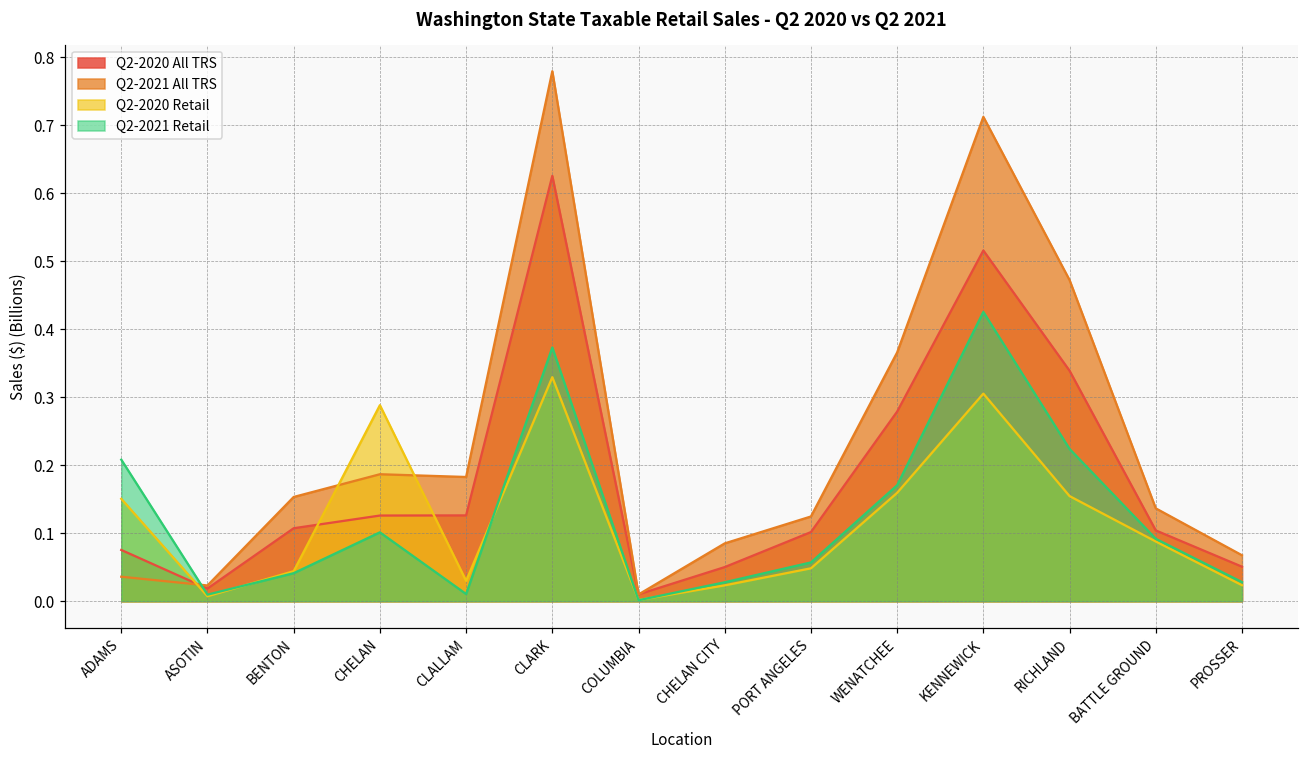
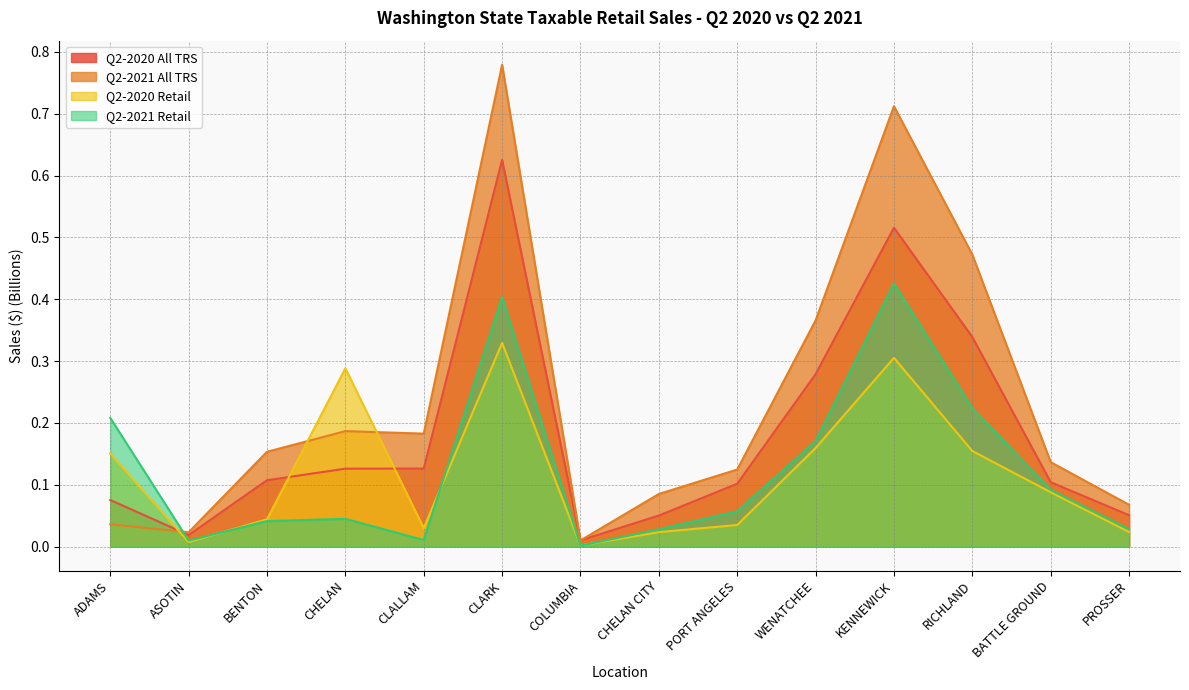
  {
    "Q2-2020 Retail": {
      "ADAMS": 0.15,
      "CHELAN": 0.29,
      "CLALLAM": 0.03,
      "CLARK": 0.33,
      "CHELAN CITY": 0.02,
-     "PORT ANGELES": 0.05,
+     "PORT ANGELES": 0.03,
      "WENATCHEE": 0.16,
      "KENNEWICK": 0.31,
      "RICHLAND": 0.15,
      "PROSSER": 0.02
    },
    "Q2-2021 Retail": {
      "ADAMS": 0.21,
-     "CHELAN": 0.10,
+     "CHELAN": 0.04,
      "CLALLAM": 0.01,
-     "CLARK": 0.37,
+     "CLARK": 0.40,
      "CHELAN CITY": 0.03,
      "PORT ANGELES": 0.06,
      "WENATCHEE": 0.17,
      "KENNEWICK": 0.43,
      "RICHLAND": 0.22,
      "PROSSER": 0.03
    }
  }
